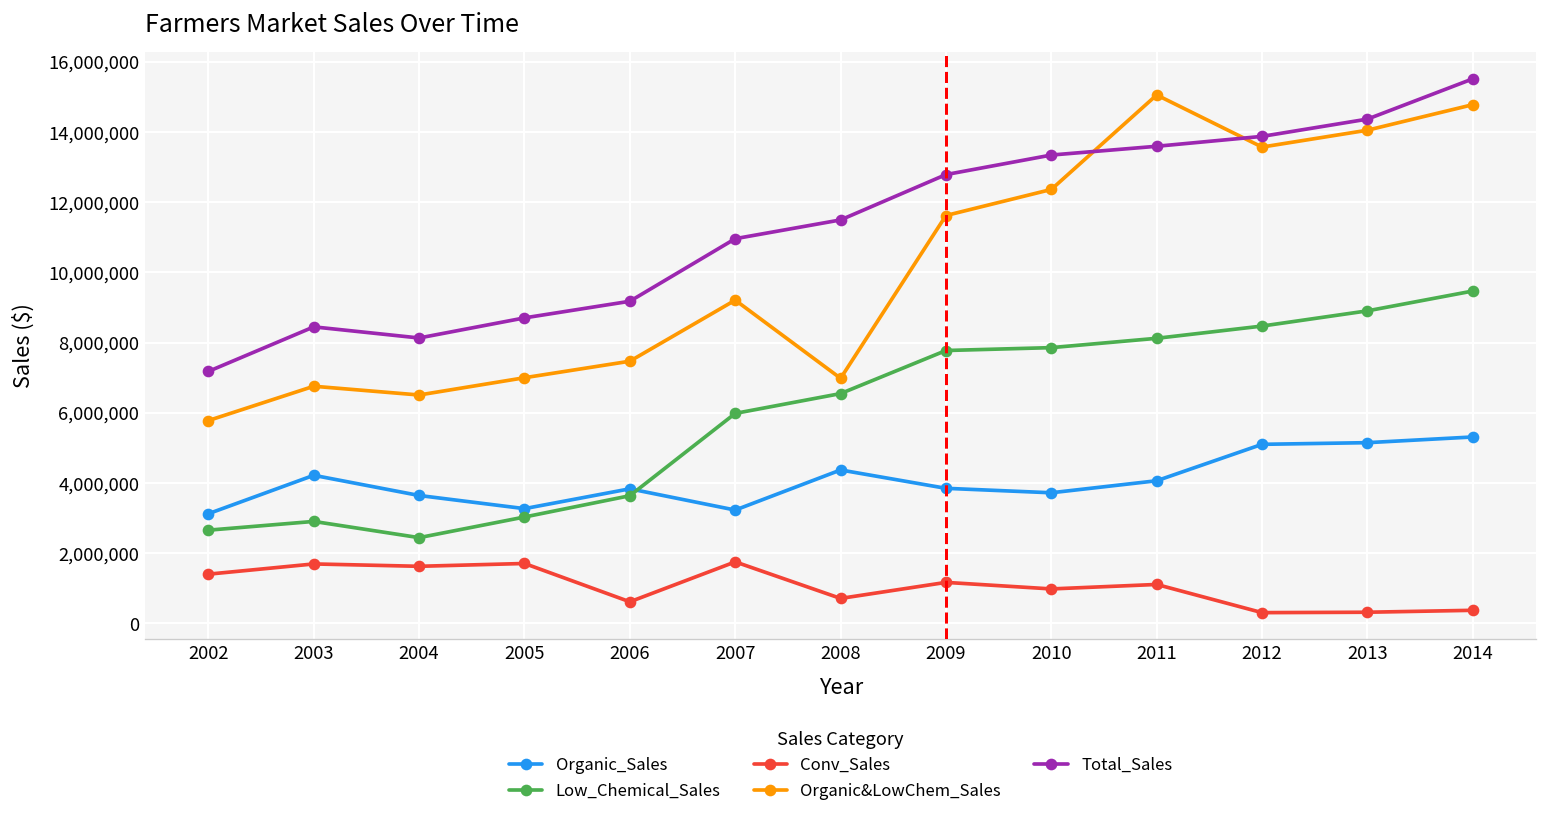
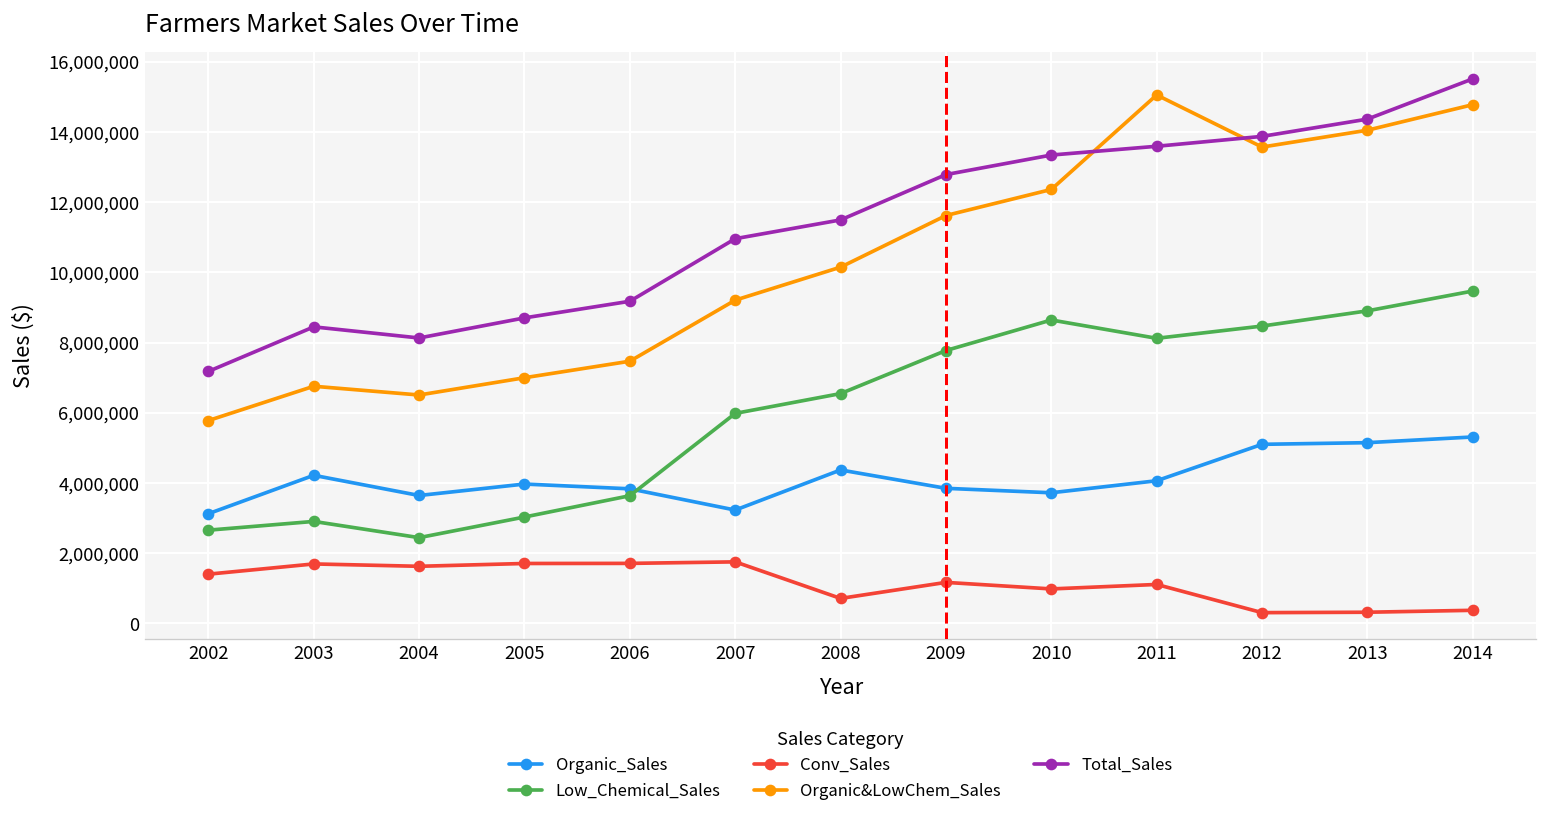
  {
    "Organic_Sales": {
      "2002": "3,100,000",
      "2003": "4,200,000",
      "2004": "3,600,000",
-     "2005": "3,300,000",
+     "2005": "4,000,000",
      "2006": "3,800,000",
      "2007": "3,200,000",
      "2008": "4,400,000",
      "2009": "3,800,000",
      "2010": "3,700,000",
      "2011": "4,100,000",
      "2012": "5,100,000",
      "2013": "5,100,000",
      "2014": "5,300,000"
    },
    "Low_Chemical_Sales": {
      "2002": "2,700,000",
      "2003": "2,900,000",
      "2004": "2,400,000",
      "2005": "3,000,000",
      "2006": "3,600,000",
      "2007": "6,000,000",
      "2008": "6,500,000",
      "2009": "7,800,000",
-     "2010": "7,900,000",
+     "2010": "8,600,000",
      "2011": "8,100,000",
      "2012": "8,500,000",
      "2013": "8,900,000",
      "2014": "9,500,000"
    },
    "Conv_Sales": {
      "2002": "1,400,000",
      "2003": "1,700,000",
      "2004": "1,600,000",
      "2005": "1,700,000",
-     "2006": "600,000",
+     "2006": "1,700,000",
      "2007": "1,800,000",
      "2008": "700,000",
      "2009": "1,200,000",
      "2010": "1,000,000",
      "2011": "1,100,000",
      "2012": "300,000",
      "2013": "300,000",
      "2014": "400,000"
    },
    "Organic&LowChem_Sales": {
      "2002": "5,800,000",
      "2003": "6,800,000",
      "2004": "6,500,000",
      "2005": "7,000,000",
      "2006": "7,500,000",
      "2007": "9,200,000",
-     "2008": "7,000,000",
+     "2008": "10,100,000",
      "2009": "11,600,000",
      "2010": "12,400,000",
      "2011": "15,100,000",
      "2012": "13,600,000",
      "2013": "14,000,000",
      "2014": "14,800,000"
    },
    "Total_Sales": {
      "2002": "7,200,000",
      "2003": "8,400,000",
      "2004": "8,100,000",
      "2005": "8,700,000",
      "2006": "9,200,000",
      "2007": "11,000,000",
      "2008": "11,500,000",
      "2009": "12,800,000",
      "2010": "13,300,000",
      "2011": "13,600,000",
      "2012": "13,900,000",
      "2013": "14,400,000",
      "2014": "15,500,000"
    }
  }
